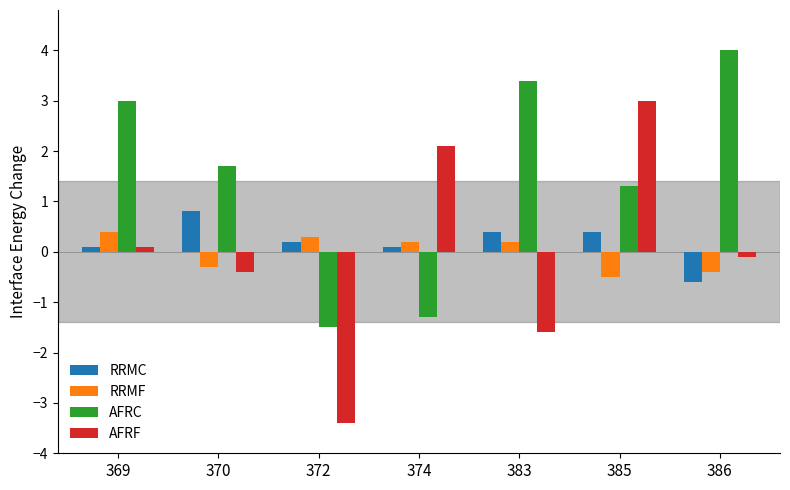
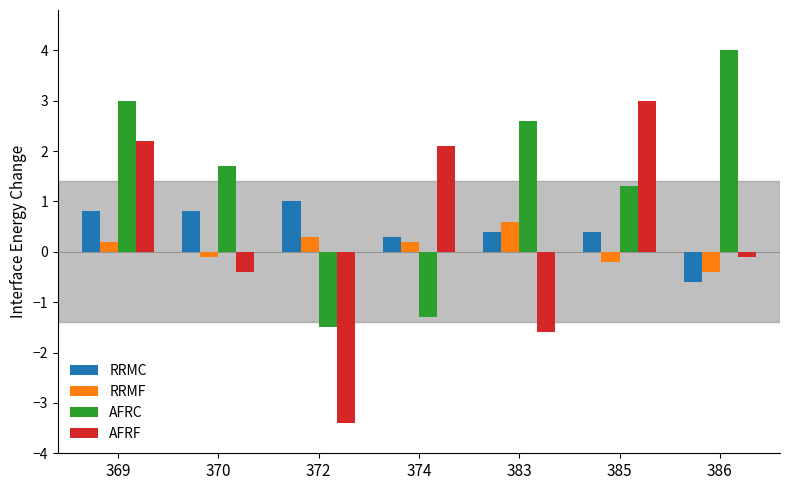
  {
    "RRMC": {
-     "369": 0.1,
+     "369": 0.8,
      "370": 0.8,
-     "372": 0.2,
-     "374": 0.1,
+     "372": 1.0,
+     "374": 0.3,
      "383": 0.4,
      "385": 0.4,
      "386": -0.6
    },
    "RRMF": {
-     "369": 0.4,
-     "370": -0.3,
+     "369": 0.2,
+     "370": -0.1,
      "372": 0.3,
      "374": 0.2,
-     "383": 0.2,
-     "385": -0.5,
+     "383": 0.6,
+     "385": -0.2,
      "386": -0.4
    },
    "AFRC": {
      "369": 3.0,
      "370": 1.7,
      "372": -1.5,
      "374": -1.3,
-     "383": 3.4,
+     "383": 2.6,
      "385": 1.3,
      "386": 4.0
    },
    "AFRF": {
-     "369": 0.1,
+     "369": 2.2,
      "370": -0.4,
      "372": -3.4,
      "374": 2.1,
      "383": -1.6,
      "385": 3.0,
      "386": -0.1
    }
  }
